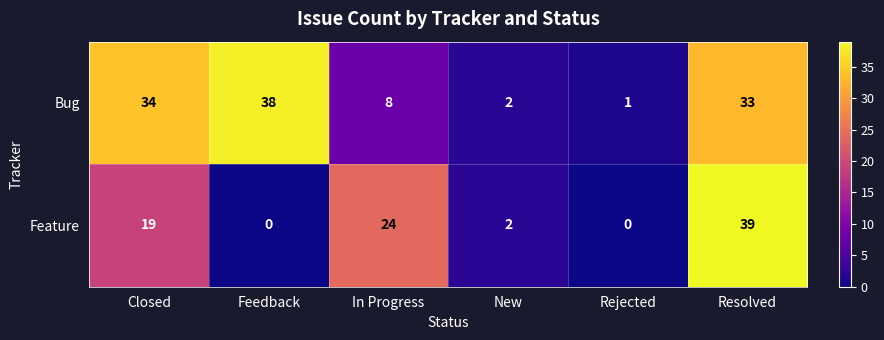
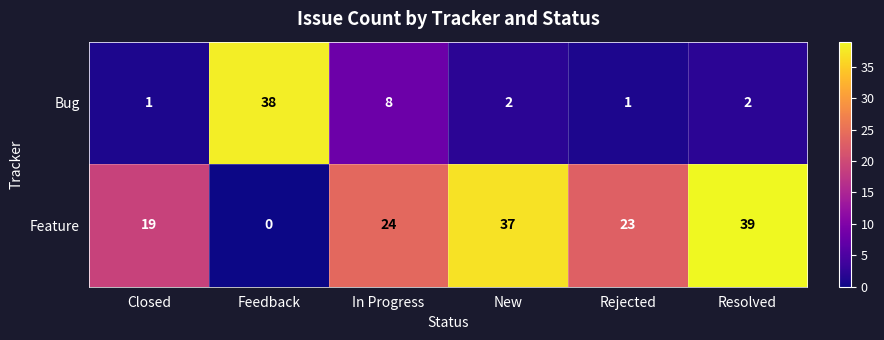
  {
    "Bug": {
-     "Closed": 34,
+     "Closed": 1,
      "Feedback": 38,
      "In Progress": 8,
      "New": 2,
      "Rejected": 1,
-     "Resolved": 33
+     "Resolved": 2
    },
    "Feature": {
      "Closed": 19,
      "Feedback": 0,
      "In Progress": 24,
-     "New": 2,
-     "Rejected": 0,
+     "New": 37,
+     "Rejected": 23,
      "Resolved": 39
    }
  }
